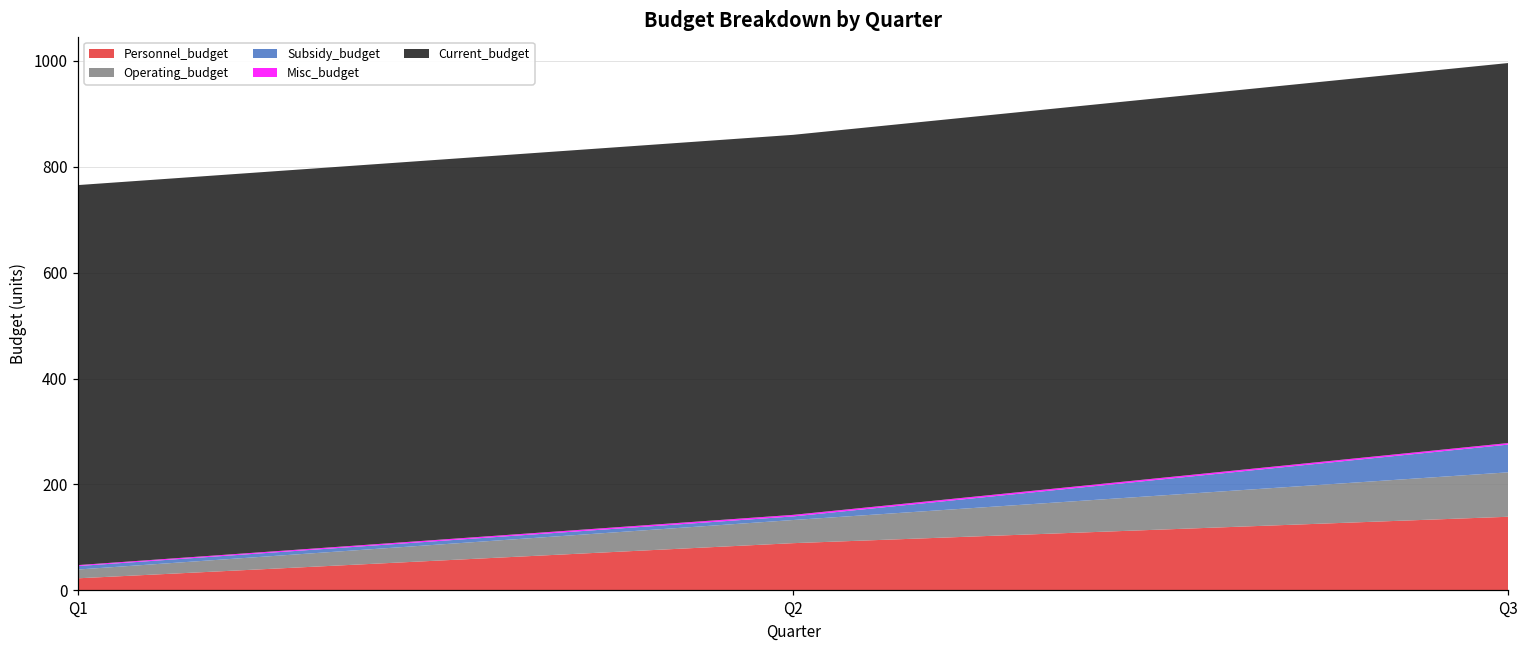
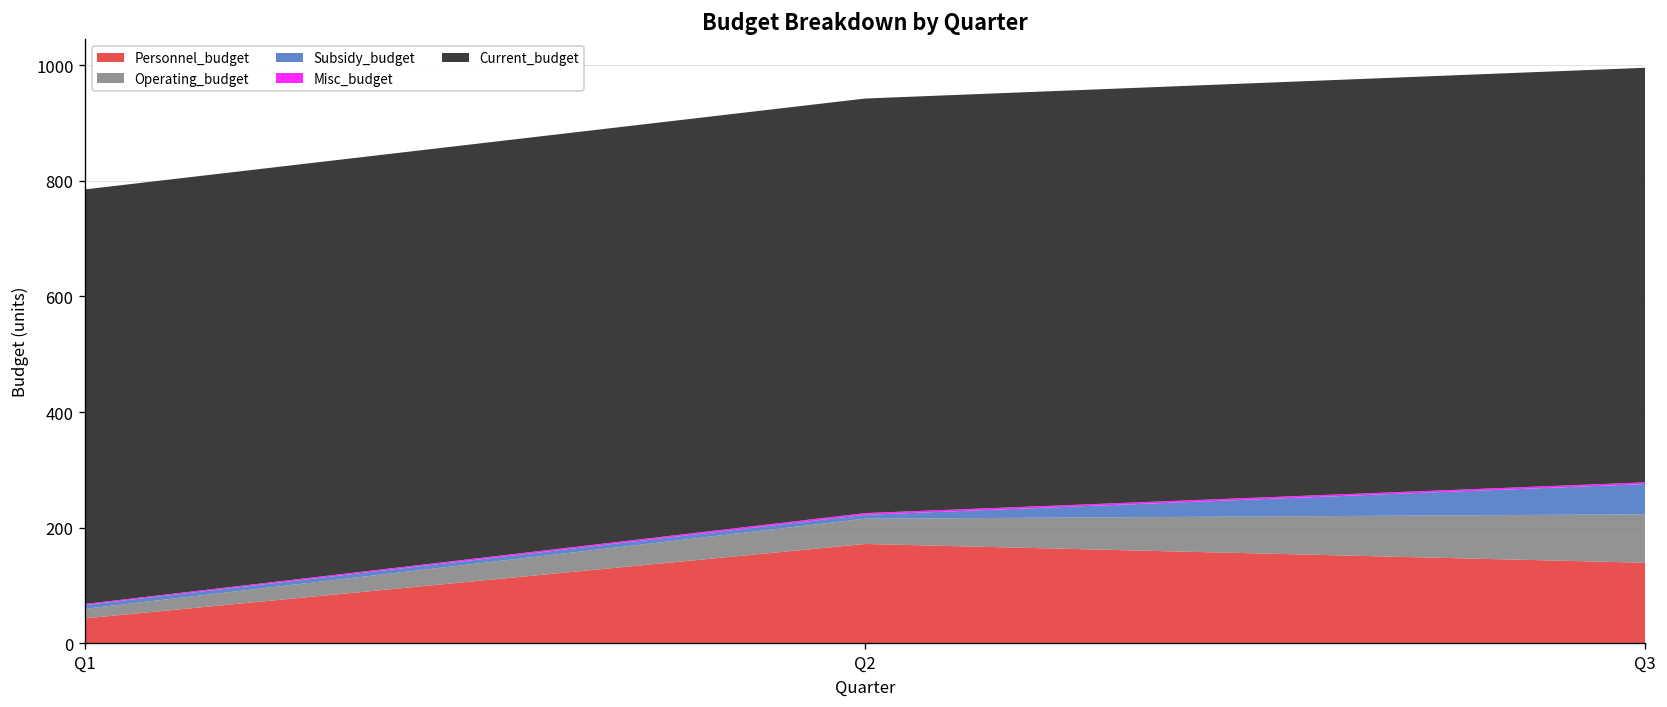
  {
    "Personnel_budget": {
-     "Q1": 20,
-     "Q2": 90,
+     "Q1": 40,
+     "Q2": 170,
      "Q3": 140
    },
    "Operating_budget": {
      "Q1": 20,
      "Q2": 40,
      "Q3": 80
    },
    "Current_budget": {
      "Q1": 720,
      "Q2": 720,
      "Q3": 720
    }
  }
